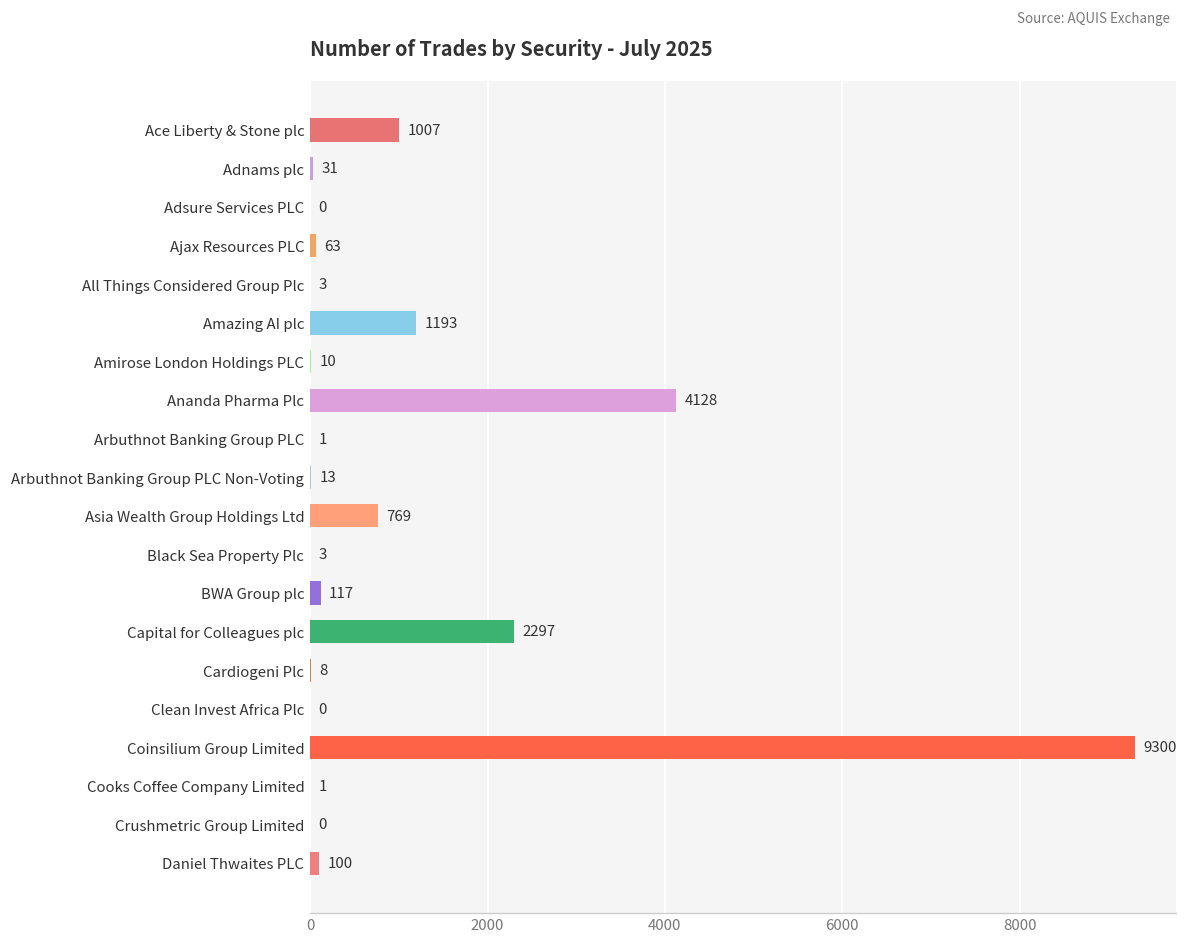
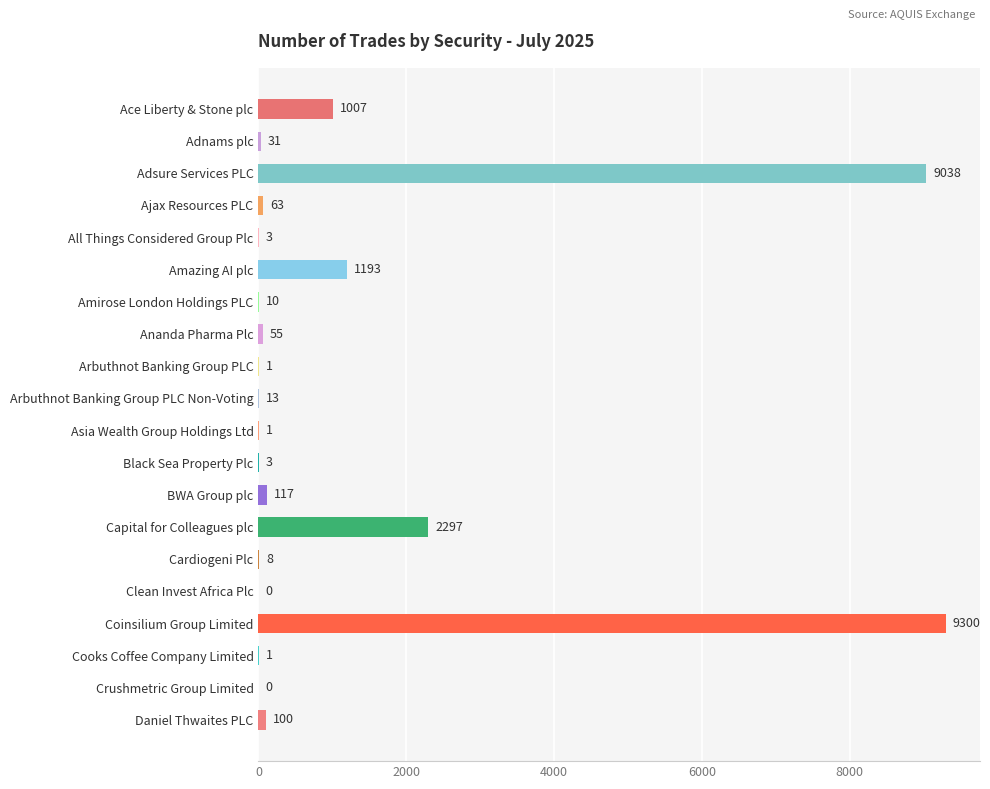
  {
    "Ace Liberty & Stone plc": 1007,
    "Adnams plc": 31,
-   "Adsure Services PLC": 0,
+   "Adsure Services PLC": 9038,
    "Ajax Resources PLC": 63,
    "All Things Considered Group Plc": 3,
    "Amazing AI plc": 1193,
    "Amirose London Holdings PLC": 10,
-   "Ananda Pharma Plc": 4128,
+   "Ananda Pharma Plc": 55,
    "Arbuthnot Banking Group PLC": 1,
    "Arbuthnot Banking Group PLC Non-Voting": 13,
-   "Asia Wealth Group Holdings Ltd": 769,
+   "Asia Wealth Group Holdings Ltd": 1,
    "Black Sea Property Plc": 3,
    "BWA Group plc": 117,
    "Capital for Colleagues plc": 2297,
    "Cardiogeni Plc": 8,
    "Clean Invest Africa Plc": 0,
    "Coinsilium Group Limited": 9300,
    "Cooks Coffee Company Limited": 1,
    "Crushmetric Group Limited": 0,
    "Daniel Thwaites PLC": 100
  }
